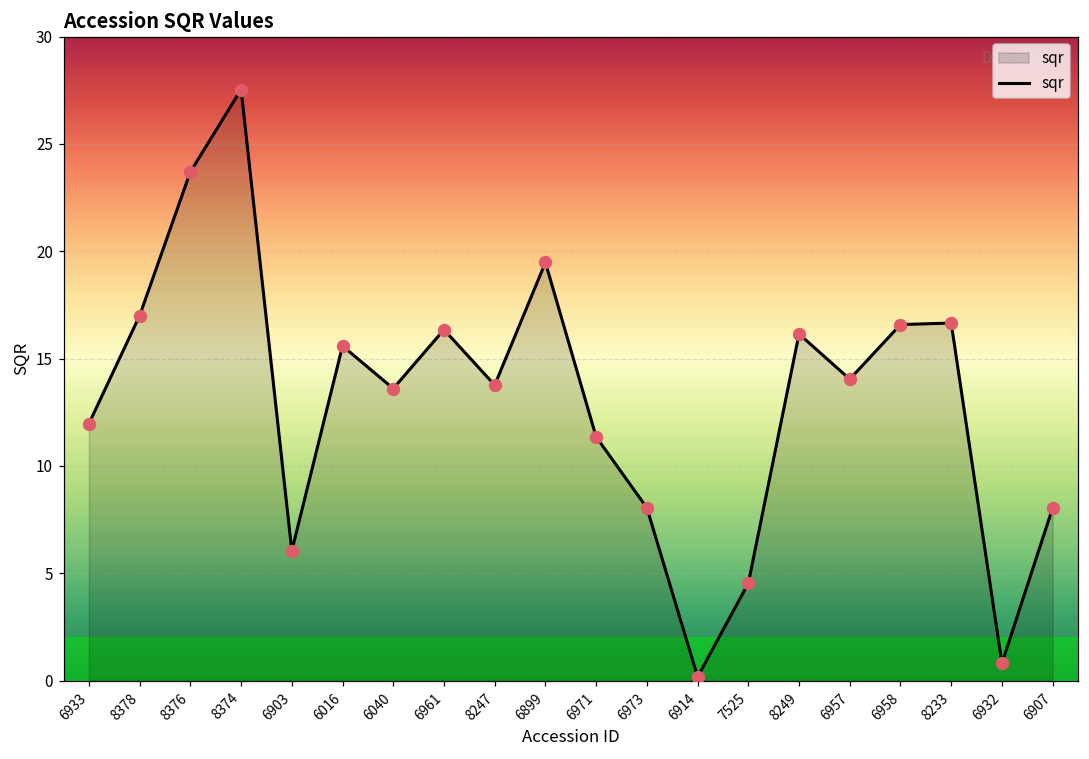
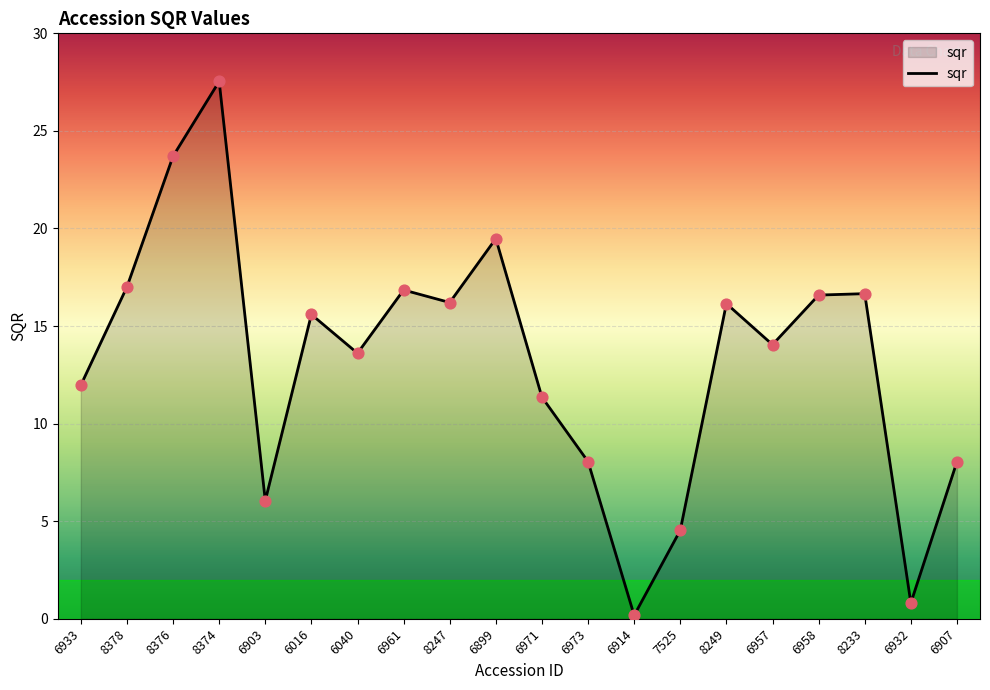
  {
    "6933": 12.0,
    "8378": 17.0,
    "8376": 23.7,
    "8374": 27.5,
    "6903": 6.1,
    "6016": 15.6,
    "6040": 13.6,
-   "6961": 16.4,
-   "8247": 13.8,
+   "6961": 16.8,
+   "8247": 16.2,
    "6899": 19.5,
    "6971": 11.4,
    "6973": 8.1,
    "7525": 4.5,
    "8249": 16.1,
    "6957": 14.0,
    "6958": 16.6,
    "8233": 16.7,
    "6907": 8.0
  }
